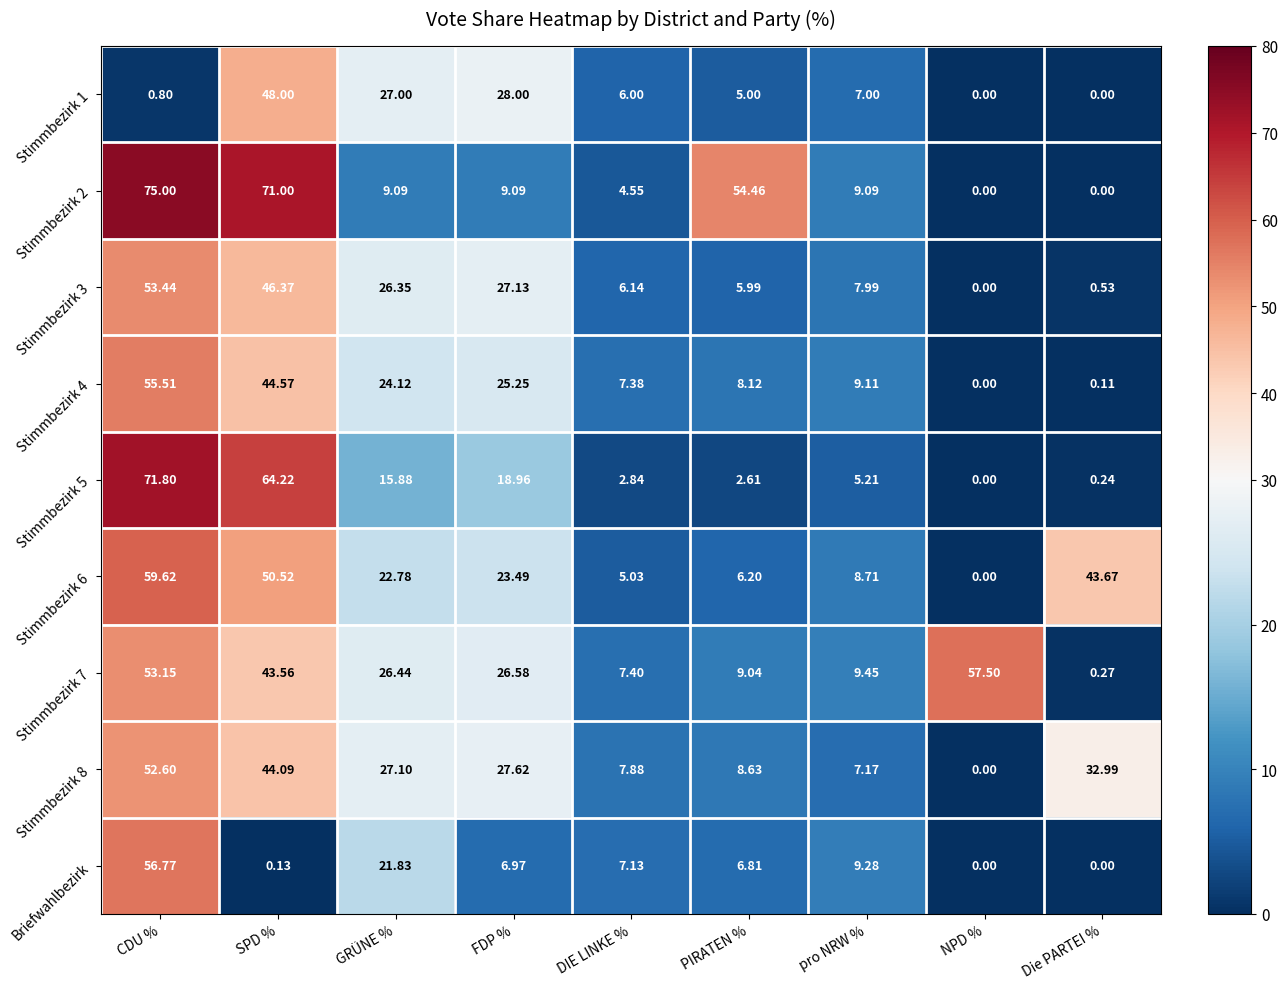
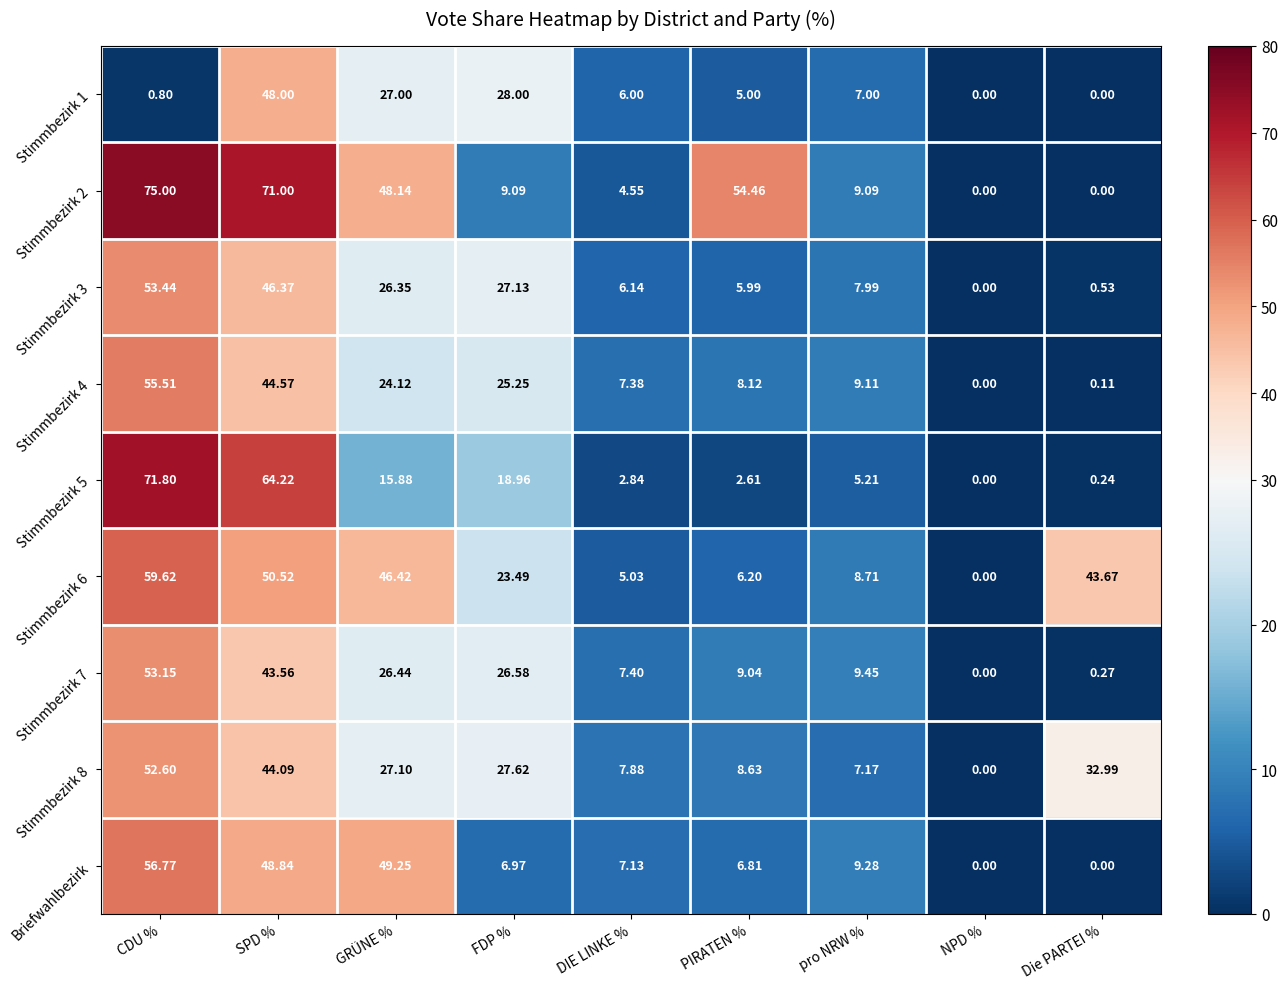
  {
    "Stimmbezirk 1": {
      "CDU %": 0.80,
      "SPD %": 48.00,
      "GRÜNE %": 27.00,
      "FDP %": 28.00,
      "DIE LINKE %": 6.00,
      "PIRATEN %": 5.00,
      "pro NRW %": 7.00,
      "NPD %": 0.00,
      "Die PARTEI %": 0.00
    },
    "Stimmbezirk 2": {
      "CDU %": 75.00,
      "SPD %": 71.00,
-     "GRÜNE %": 9.09,
+     "GRÜNE %": 48.14,
      "FDP %": 9.09,
      "DIE LINKE %": 4.55,
      "PIRATEN %": 54.46,
      "pro NRW %": 9.09,
      "NPD %": 0.00,
      "Die PARTEI %": 0.00
    },
    "Stimmbezirk 3": {
      "CDU %": 53.44,
      "SPD %": 46.37,
      "GRÜNE %": 26.35,
      "FDP %": 27.13,
      "DIE LINKE %": 6.14,
      "PIRATEN %": 5.99,
      "pro NRW %": 7.99,
      "NPD %": 0.00,
      "Die PARTEI %": 0.53
    },
    "Stimmbezirk 4": {
      "CDU %": 55.51,
      "SPD %": 44.57,
      "GRÜNE %": 24.12,
      "FDP %": 25.25,
      "DIE LINKE %": 7.38,
      "PIRATEN %": 8.12,
      "pro NRW %": 9.11,
      "NPD %": 0.00,
      "Die PARTEI %": 0.11
    },
    "Stimmbezirk 5": {
      "CDU %": 71.80,
      "SPD %": 64.22,
      "GRÜNE %": 15.88,
      "FDP %": 18.96,
      "DIE LINKE %": 2.84,
      "PIRATEN %": 2.61,
      "pro NRW %": 5.21,
      "NPD %": 0.00,
      "Die PARTEI %": 0.24
    },
    "Stimmbezirk 6": {
      "CDU %": 59.62,
      "SPD %": 50.52,
-     "GRÜNE %": 22.78,
+     "GRÜNE %": 46.42,
      "FDP %": 23.49,
      "DIE LINKE %": 5.03,
      "PIRATEN %": 6.20,
      "pro NRW %": 8.71,
      "NPD %": 0.00,
      "Die PARTEI %": 43.67
    },
    "Stimmbezirk 7": {
      "CDU %": 53.15,
      "SPD %": 43.56,
      "GRÜNE %": 26.44,
      "FDP %": 26.58,
      "DIE LINKE %": 7.40,
      "PIRATEN %": 9.04,
      "pro NRW %": 9.45,
-     "NPD %": 57.50,
+     "NPD %": 0.00,
      "Die PARTEI %": 0.27
    },
    "Stimmbezirk 8": {
      "CDU %": 52.60,
      "SPD %": 44.09,
      "GRÜNE %": 27.10,
      "FDP %": 27.62,
      "DIE LINKE %": 7.88,
      "PIRATEN %": 8.63,
      "pro NRW %": 7.17,
      "NPD %": 0.00,
      "Die PARTEI %": 32.99
    },
    "Briefwahlbezirk": {
      "CDU %": 56.77,
-     "SPD %": 0.13,
-     "GRÜNE %": 21.83,
+     "SPD %": 48.84,
+     "GRÜNE %": 49.25,
      "FDP %": 6.97,
      "DIE LINKE %": 7.13,
      "PIRATEN %": 6.81,
      "pro NRW %": 9.28,
      "NPD %": 0.00,
      "Die PARTEI %": 0.00
    }
  }
